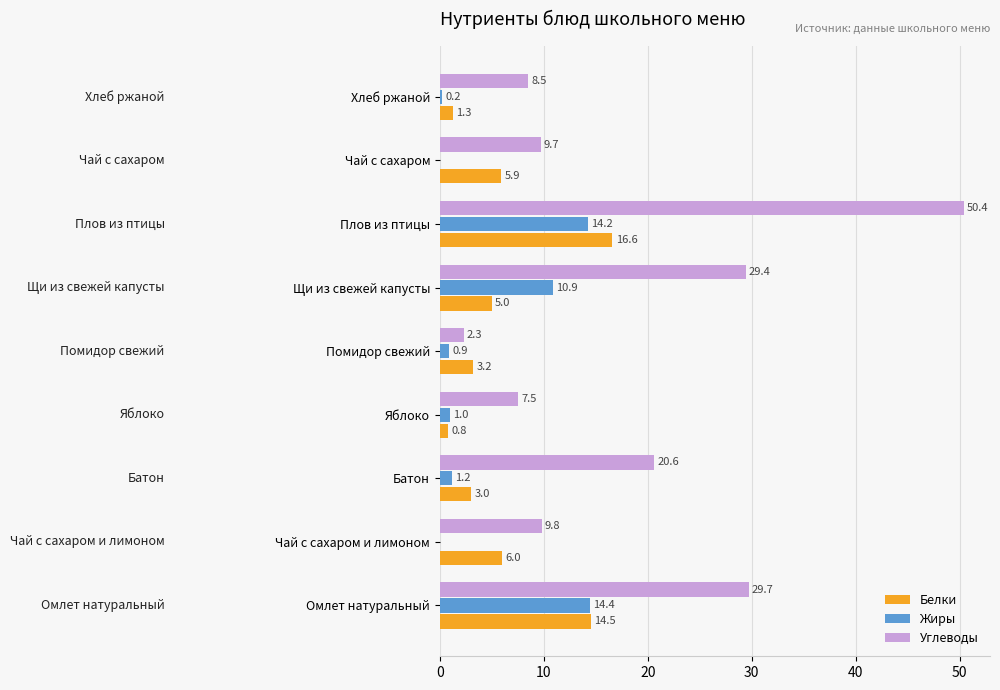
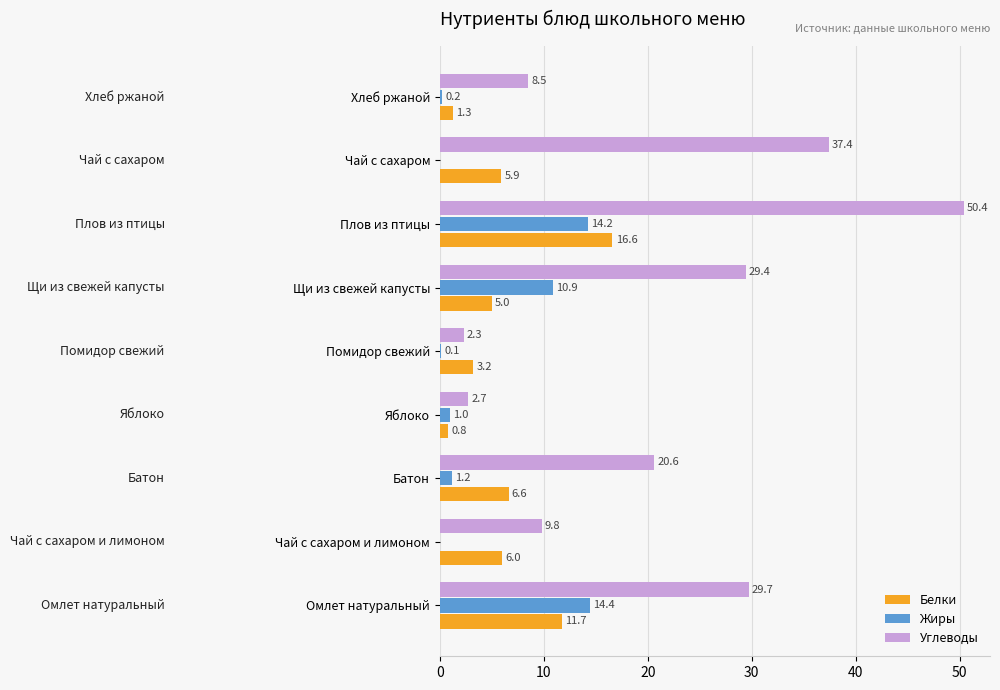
  {
    "Белки": {
      "Хлеб ржаной": 1.3,
      "Чай с сахаром": 5.9,
      "Плов из птицы": 16.6,
      "Щи из свежей капусты": 5.0,
      "Помидор свежий": 3.2,
      "Яблоко": 0.8,
-     "Батон": 3.0,
+     "Батон": 6.6,
      "Чай с сахаром и лимоном": 6.0,
-     "Омлет натуральный": 14.5
+     "Омлет натуральный": 11.7
    },
    "Жиры": {
      "Хлеб ржаной": 0.2,
      "Плов из птицы": 14.2,
      "Щи из свежей капусты": 10.9,
-     "Помидор свежий": 0.9,
+     "Помидор свежий": 0.1,
      "Яблоко": 1.0,
      "Батон": 1.2,
      "Омлет натуральный": 14.4
    },
    "Углеводы": {
      "Хлеб ржаной": 8.5,
-     "Чай с сахаром": 9.7,
+     "Чай с сахаром": 37.4,
      "Плов из птицы": 50.4,
      "Щи из свежей капусты": 29.4,
      "Помидор свежий": 2.3,
-     "Яблоко": 7.5,
+     "Яблоко": 2.7,
      "Батон": 20.6,
      "Чай с сахаром и лимоном": 9.8,
      "Омлет натуральный": 29.7
    }
  }
